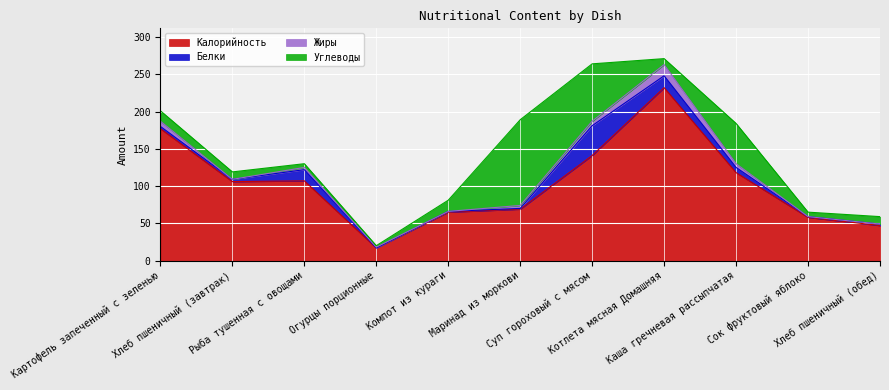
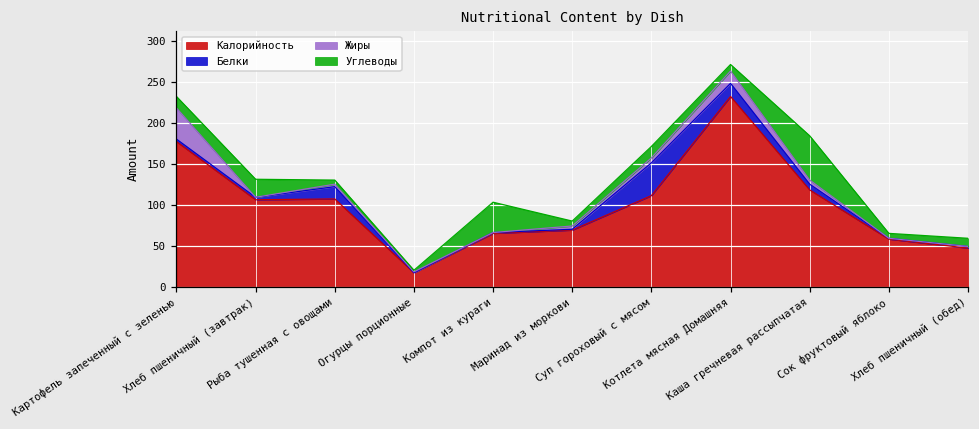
  {
    "Калорийность": {
      "Рыба тушенная с овощами": 110,
-     "Суп гороховый с мясом": 140,
+     "Суп гороховый с мясом": 110,
      "Котлета мясная Домашняя": 230,
      "Каша гречневая рассыпчатая": 120
    },
    "Белки": {
      "Суп гороховый с мясом": 40,
      "Котлета мясная Домашняя": 20,
      "Каша гречневая рассыпчатая": 10
    },
    "Жиры": {
-     "Картофель запеченный с зеленью": 10,
+     "Картофель запеченный с зеленью": 40,
      "Маринад из моркови": 0,
      "Суп гороховый с мясом": 10,
      "Котлета мясная Домашняя": 20,
      "Каша гречневая рассыпчатая": 10
    },
    "Углеводы": {
      "Картофель запеченный с зеленью": 10,
-     "Хлеб пшеничный (завтрак)": 10,
+     "Хлеб пшеничный (завтрак)": 20,
      "Рыба тушенная с овощами": 10,
-     "Компот из кураги": 20,
-     "Маринад из моркови": 120,
-     "Суп гороховый с мясом": 80,
+     "Компот из кураги": 40,
+     "Маринад из моркови": 10,
+     "Суп гороховый с мясом": 10,
      "Котлета мясная Домашняя": 10,
      "Каша гречневая рассыпчатая": 50,
      "Сок фруктовый яблоко": 10,
      "Хлеб пшеничный (обед)": 10
    }
  }
